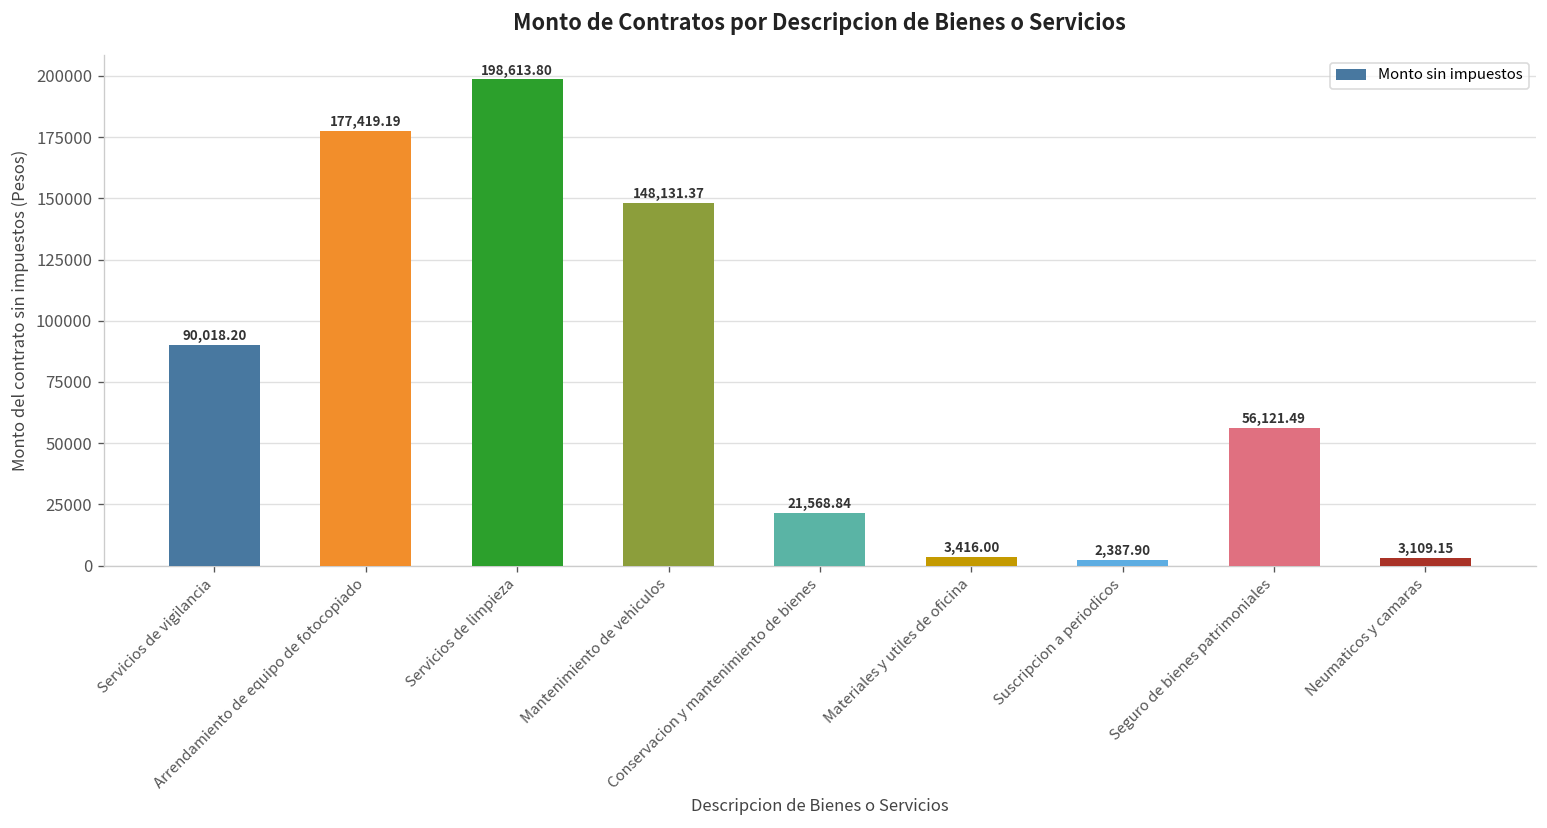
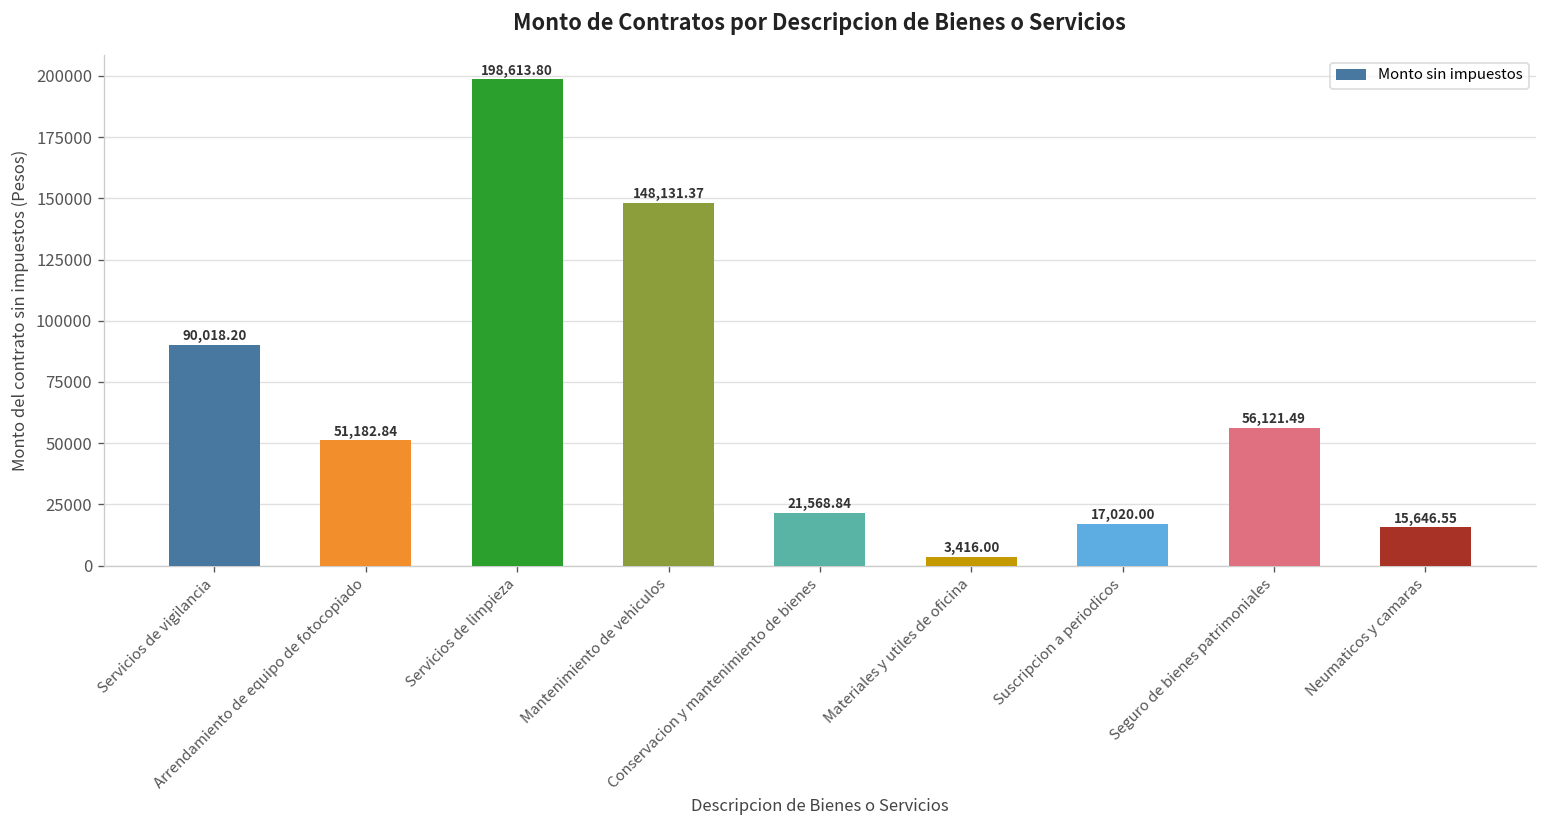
  {
    "Servicios de vigilancia": "90,018.20",
-   "Arrendamiento de equipo de fotocopiado": "177,419.19",
+   "Arrendamiento de equipo de fotocopiado": "51,182.84",
    "Servicios de limpieza": "198,613.80",
    "Mantenimiento de vehiculos": "148,131.37",
    "Conservacion y mantenimiento de bienes": "21,568.84",
    "Materiales y utiles de oficina": "3,416.00",
-   "Suscripcion a periodicos": "2,387.90",
+   "Suscripcion a periodicos": "17,020.00",
    "Seguro de bienes patrimoniales": "56,121.49",
-   "Neumaticos y camaras": "3,109.15"
+   "Neumaticos y camaras": "15,646.55"
  }
